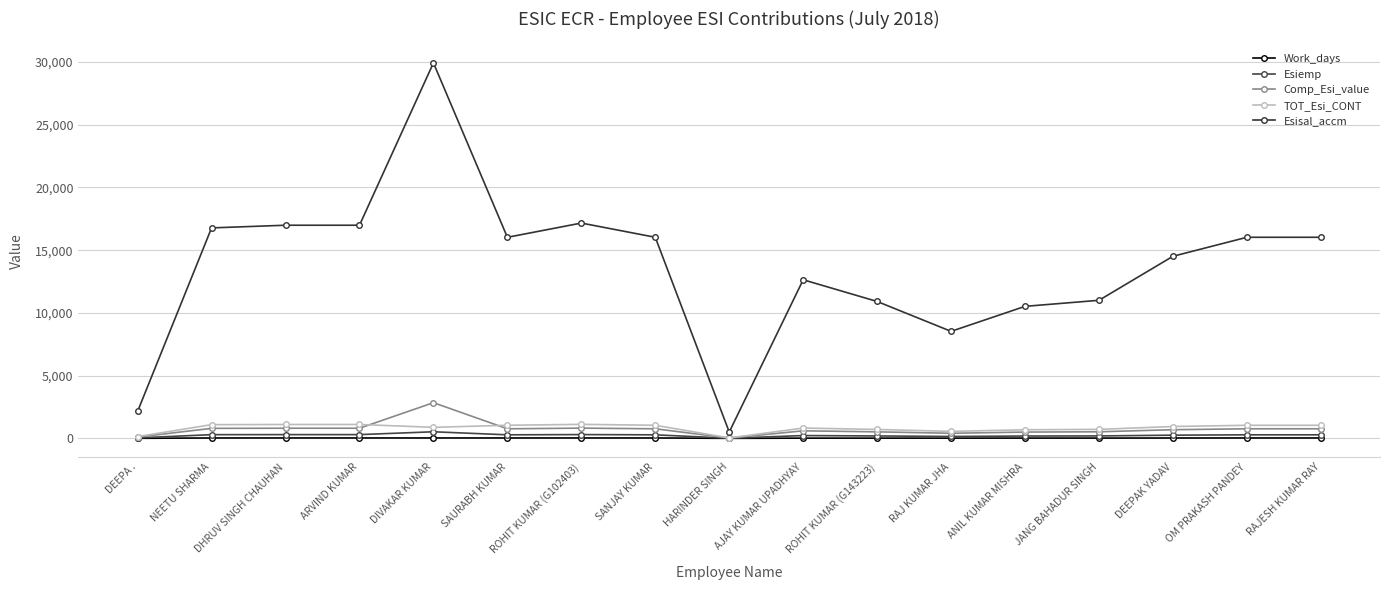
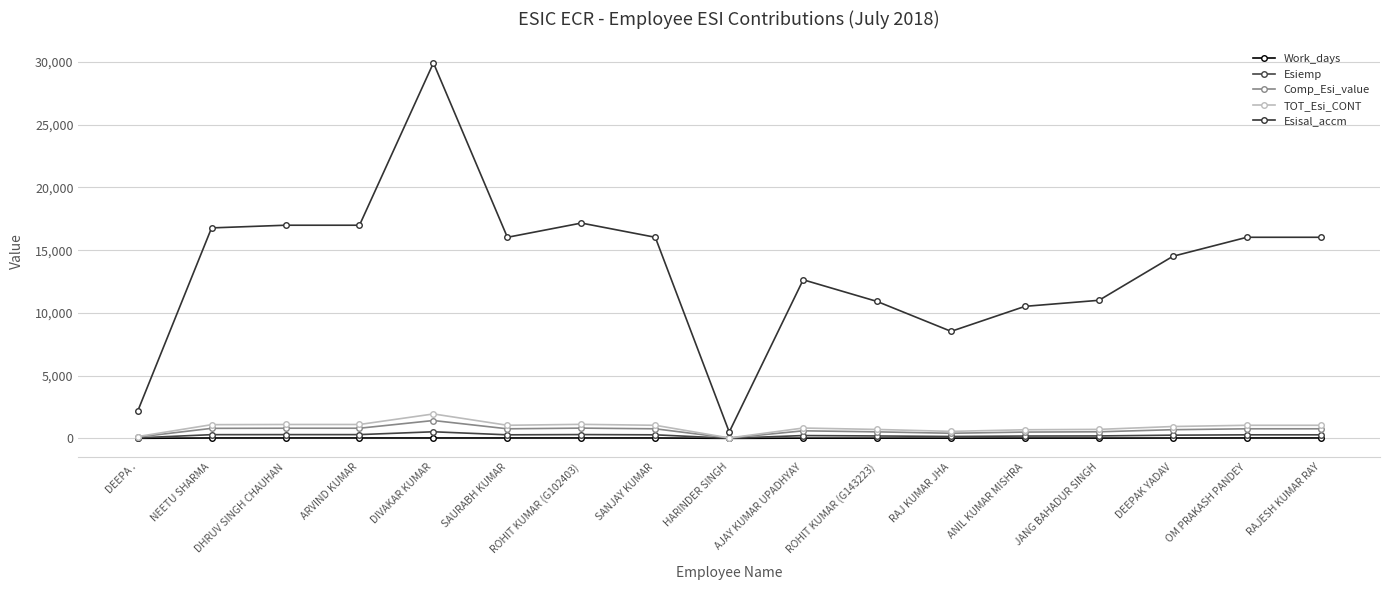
  {
    "Work_days": {
      "NEETU SHARMA": "0",
      "DHRUV SINGH CHAUHAN": "0",
      "ARVIND KUMAR": "0",
      "DIVAKAR KUMAR": "0",
      "SAURABH KUMAR": "0",
      "ROHIT KUMAR (G102403)": "0",
      "SANJAY KUMAR": "0",
      "DEEPAK YADAV": "0",
      "OM PRAKASH PANDEY": "0",
      "RAJESH KUMAR RAY": "0"
    },
    "Comp_Esi_value": {
      "NEETU SHARMA": "800",
      "DHRUV SINGH CHAUHAN": "800",
      "ARVIND KUMAR": "800",
-     "DIVAKAR KUMAR": "2,800",
+     "DIVAKAR KUMAR": "1,400",
      "SAURABH KUMAR": "800",
      "ROHIT KUMAR (G102403)": "800",
      "SANJAY KUMAR": "800",
      "AJAY KUMAR UPADHYAY": "600",
      "DEEPAK YADAV": "700",
      "OM PRAKASH PANDEY": "800",
      "RAJESH KUMAR RAY": "800"
    },
    "TOT_Esi_CONT": {
      "NEETU SHARMA": "1,100",
      "DHRUV SINGH CHAUHAN": "1,100",
      "ARVIND KUMAR": "1,100",
-     "DIVAKAR KUMAR": "900",
+     "DIVAKAR KUMAR": "1,900",
      "SAURABH KUMAR": "1,000",
      "ROHIT KUMAR (G102403)": "1,100",
      "SANJAY KUMAR": "1,000",
      "AJAY KUMAR UPADHYAY": "800",
      "DEEPAK YADAV": "900",
      "OM PRAKASH PANDEY": "1,000",
      "RAJESH KUMAR RAY": "1,000"
    }
  }
